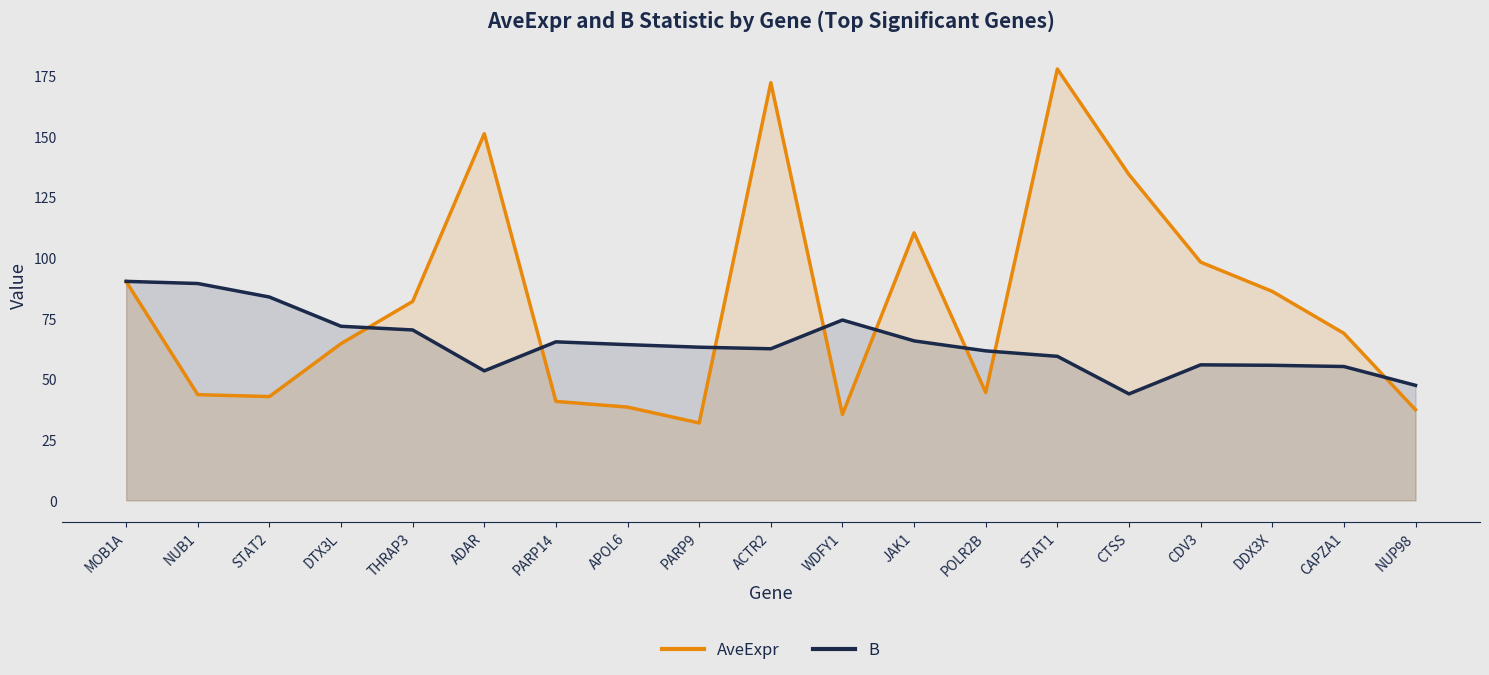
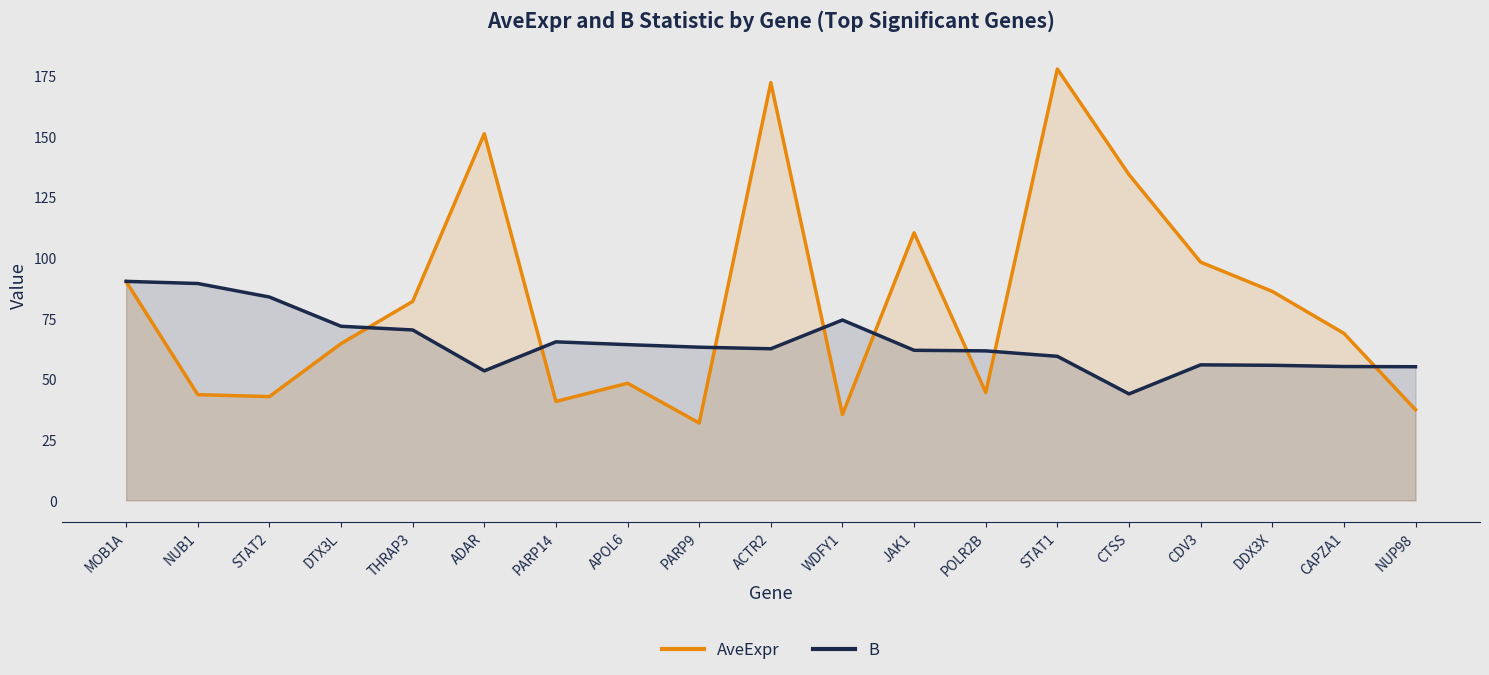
  {
    "AveExpr": {
      "NUB1": 44,
      "STAT2": 43,
      "DTX3L": 65,
      "THRAP3": 82,
      "ADAR": 151,
      "PARP14": 41,
-     "APOL6": 38,
+     "APOL6": 48,
      "PARP9": 32,
      "ACTR2": 172,
      "WDFY1": 35,
      "JAK1": 110,
      "POLR2B": 44,
      "STAT1": 178,
      "CTSS": 134,
      "CDV3": 98,
      "DDX3X": 86,
      "CAPZA1": 69,
      "NUP98": 37
    },
    "B": {
      "NUB1": 89,
      "STAT2": 84,
      "DTX3L": 72,
      "THRAP3": 70,
      "ADAR": 53,
      "PARP14": 65,
      "APOL6": 64,
      "PARP9": 63,
      "ACTR2": 62,
      "WDFY1": 74,
-     "JAK1": 66,
+     "JAK1": 62,
      "POLR2B": 62,
      "STAT1": 59,
      "CTSS": 44,
      "CDV3": 56,
      "DDX3X": 56,
      "CAPZA1": 55,
-     "NUP98": 47
+     "NUP98": 55
    }
  }
